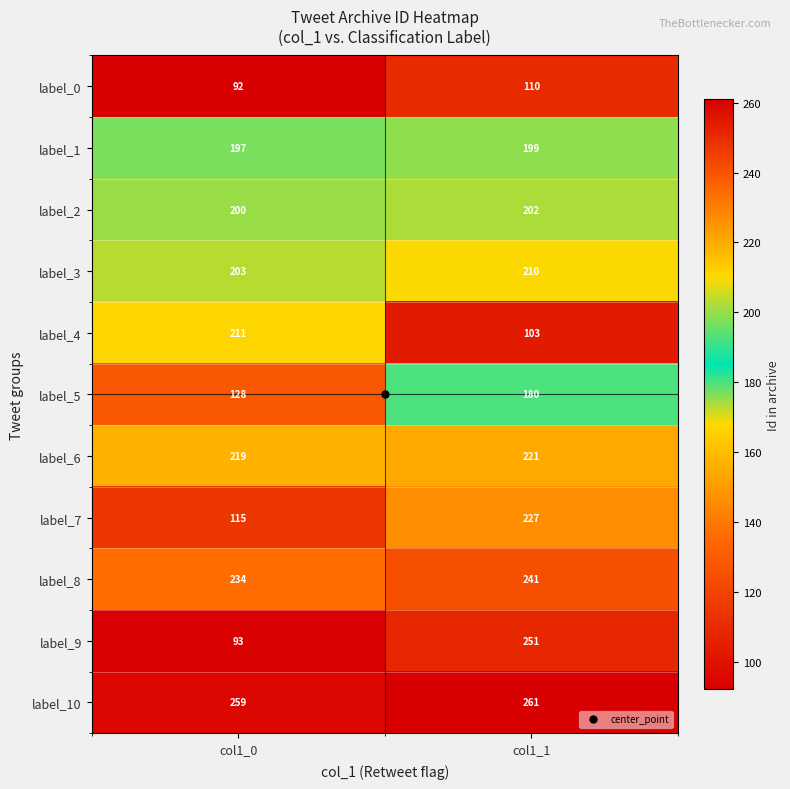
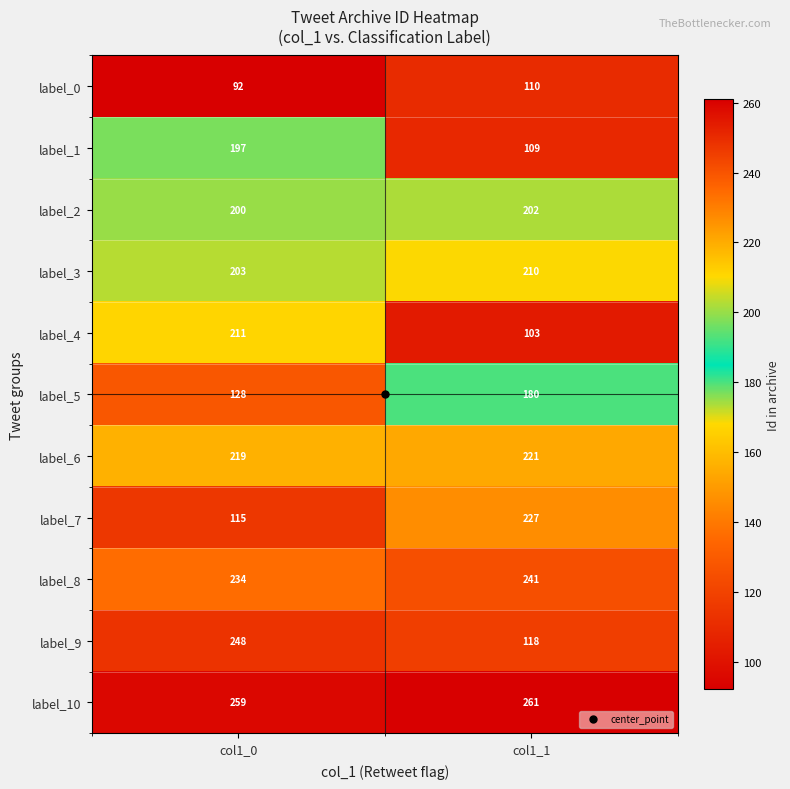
  {
    "label_0": {
      "col1_0": 92,
      "col1_1": 110
    },
    "label_1": {
      "col1_0": 197,
-     "col1_1": 199
+     "col1_1": 109
    },
    "label_2": {
      "col1_0": 200,
      "col1_1": 202
    },
    "label_3": {
      "col1_0": 203,
      "col1_1": 210
    },
    "label_4": {
      "col1_0": 211,
      "col1_1": 103
    },
    "label_5": {
      "col1_0": 128,
      "col1_1": 180
    },
    "label_6": {
      "col1_0": 219,
      "col1_1": 221
    },
    "label_7": {
      "col1_0": 115,
      "col1_1": 227
    },
    "label_8": {
      "col1_0": 234,
      "col1_1": 241
    },
    "label_9": {
-     "col1_0": 93,
-     "col1_1": 251
+     "col1_0": 248,
+     "col1_1": 118
    },
    "label_10": {
      "col1_0": 259,
      "col1_1": 261
    }
  }
